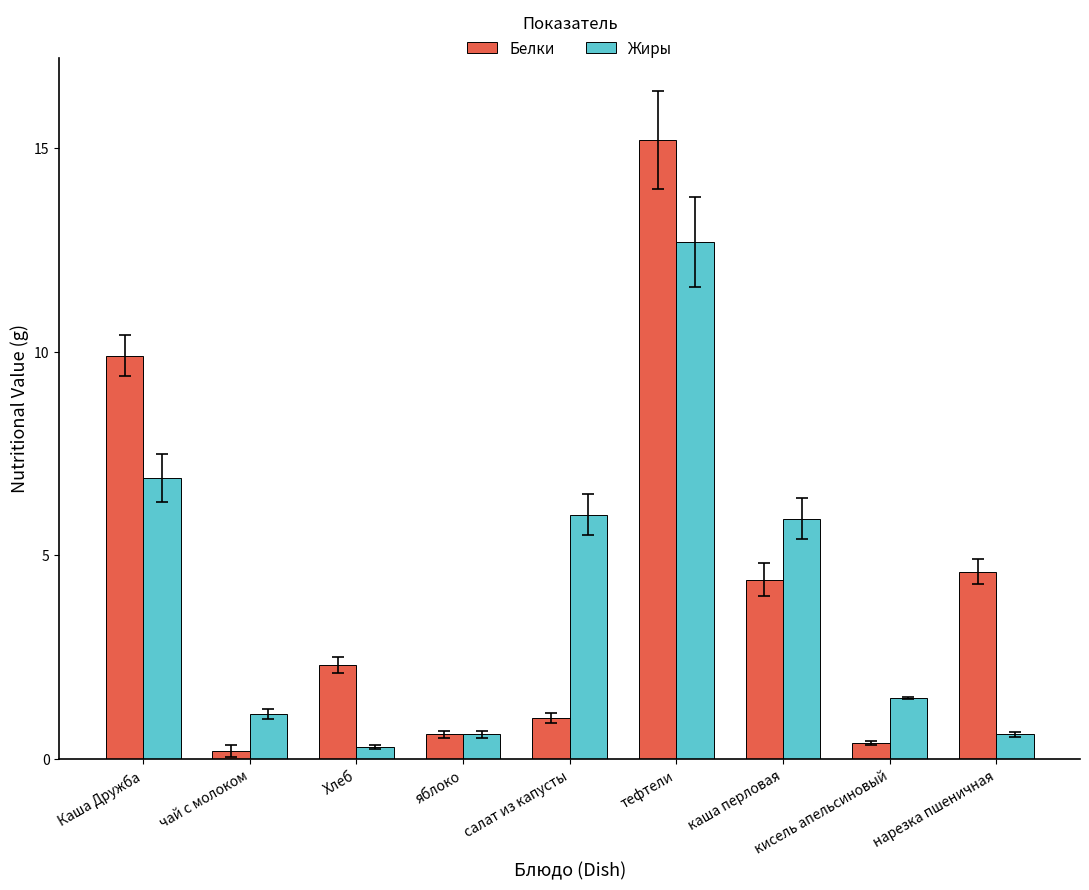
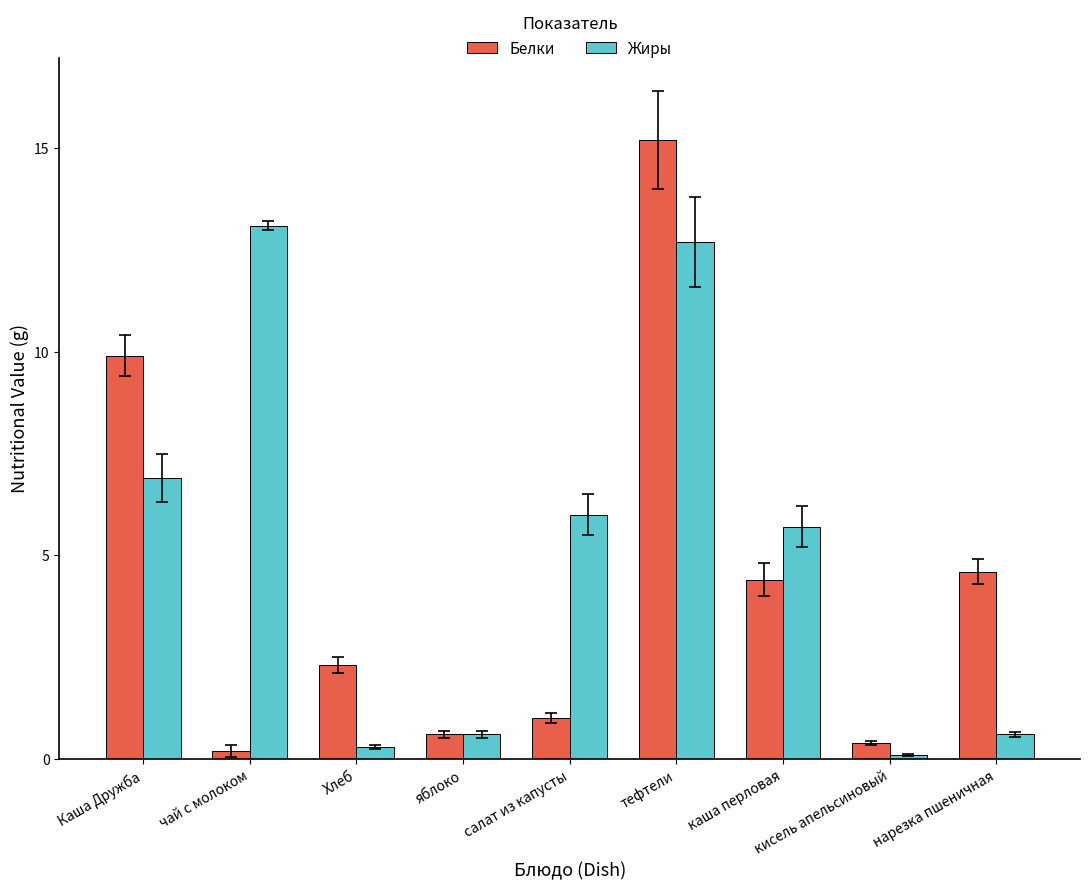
  {
    "Белки": {
      "Каша Дружба": 9.9,
      "чай с молоком": 0.2,
      "Хлеб": 2.3,
      "яблоко": 0.6,
      "салат из капусты": 1.0,
      "тефтели": 15.2,
      "каша перловая": 4.4,
      "кисель апельсиновый": 0.4,
      "нарезка пшеничная": 4.6
    },
    "Жиры": {
      "Каша Дружба": 6.9,
-     "чай с молоком": 1.1,
+     "чай с молоком": 13.1,
      "Хлеб": 0.3,
      "яблоко": 0.6,
      "салат из капусты": 6.0,
      "тефтели": 12.7,
-     "каша перловая": 5.9,
-     "кисель апельсиновый": 1.5,
+     "каша перловая": 5.7,
+     "кисель апельсиновый": 0.1,
      "нарезка пшеничная": 0.6
    }
  }
